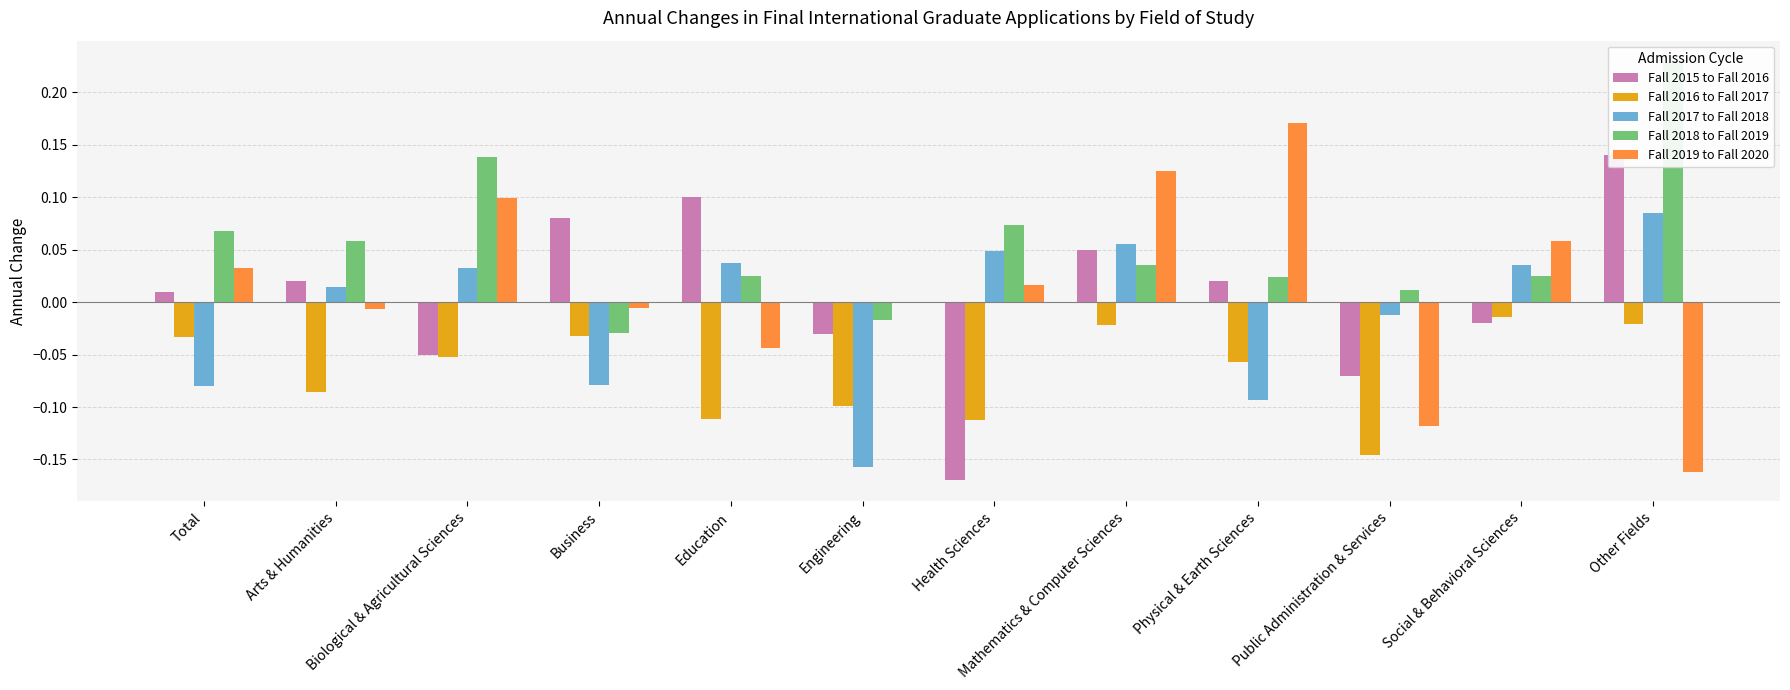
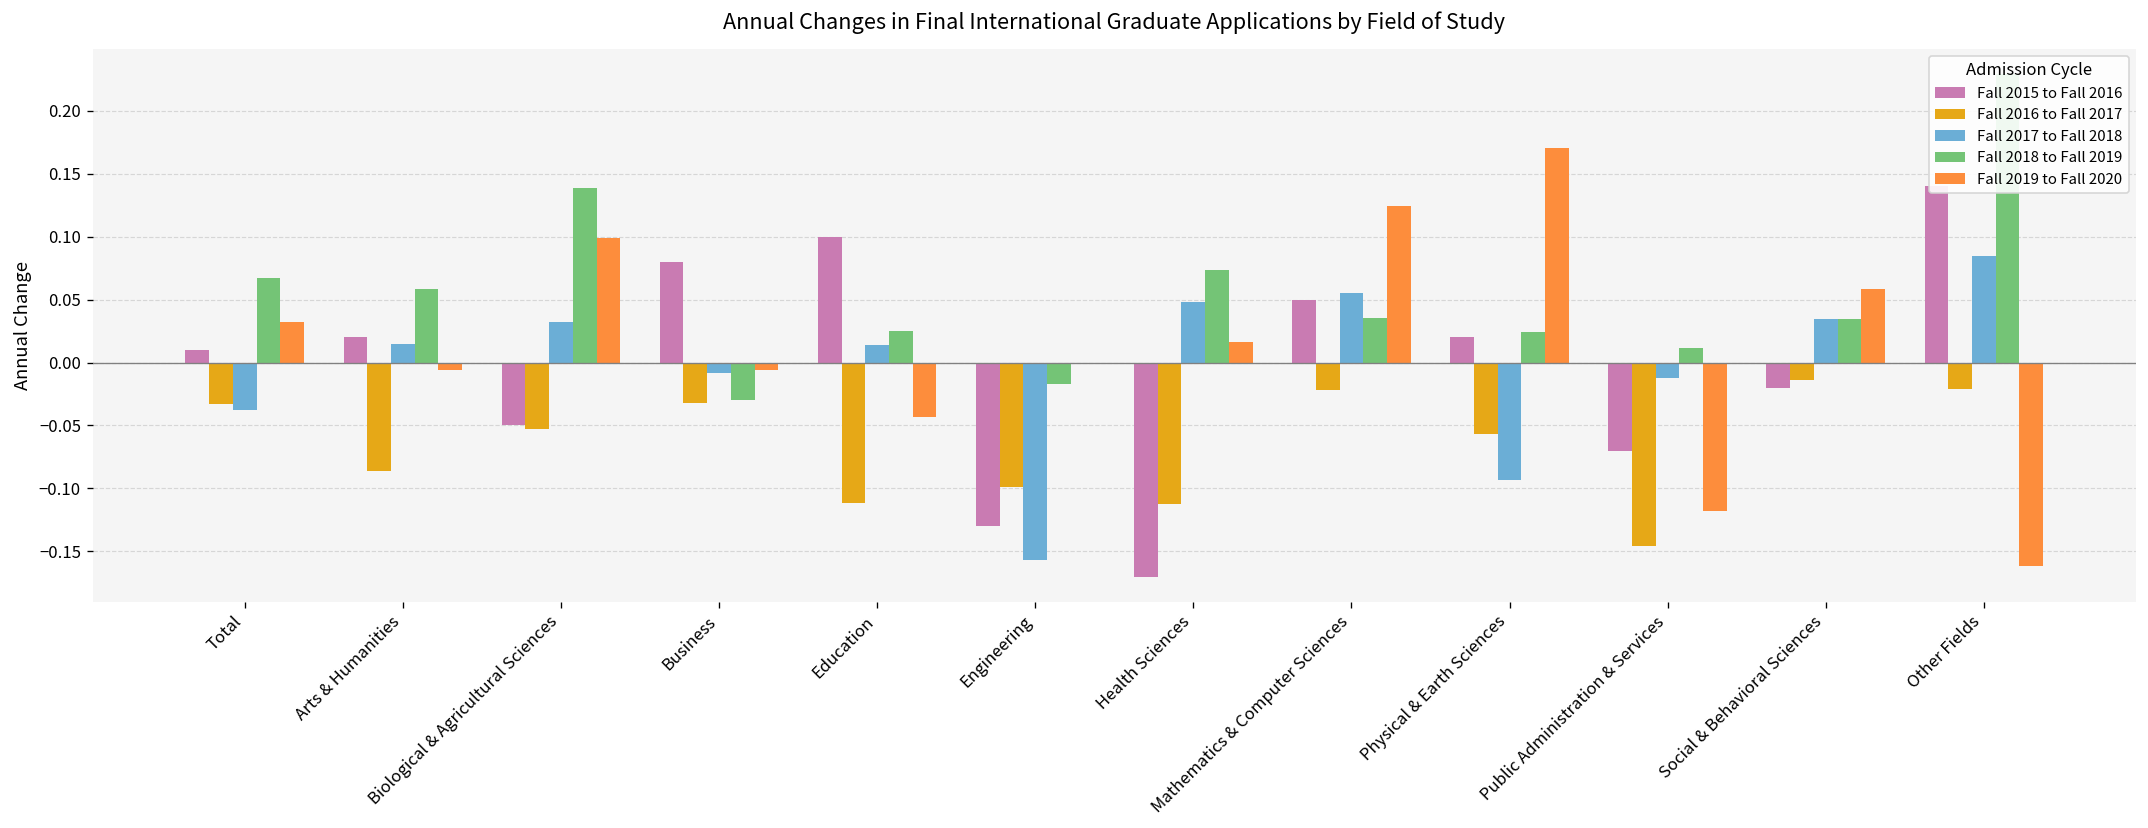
  {
    "Fall 2015 to Fall 2016": {
      "Total": 0.01,
      "Arts & Humanities": 0.02,
      "Biological & Agricultural Sciences": -0.05,
      "Business": 0.08,
      "Education": 0.10,
-     "Engineering": -0.03,
+     "Engineering": -0.13,
      "Health Sciences": -0.17,
      "Mathematics & Computer Sciences": 0.05,
      "Physical & Earth Sciences": 0.02,
      "Public Administration & Services": -0.07,
      "Social & Behavioral Sciences": -0.02
    },
    "Fall 2017 to Fall 2018": {
-     "Total": -0.080,
+     "Total": -0.038,
      "Arts & Humanities": 0.015,
      "Biological & Agricultural Sciences": 0.033,
-     "Business": -0.079,
-     "Education": 0.037,
+     "Business": -0.008,
+     "Education": 0.014,
      "Engineering": -0.157,
      "Health Sciences": 0.048,
      "Mathematics & Computer Sciences": 0.055,
      "Physical & Earth Sciences": -0.093,
      "Public Administration & Services": -0.012,
      "Social & Behavioral Sciences": 0.035,
      "Other Fields": 0.085
    },
    "Fall 2018 to Fall 2019": {
      "Total": 0.068,
      "Arts & Humanities": 0.058,
      "Biological & Agricultural Sciences": 0.138,
      "Business": -0.030,
      "Education": 0.025,
      "Engineering": -0.017,
      "Health Sciences": 0.074,
      "Mathematics & Computer Sciences": 0.035,
      "Physical & Earth Sciences": 0.024,
      "Public Administration & Services": 0.011,
-     "Social & Behavioral Sciences": 0.025
+     "Social & Behavioral Sciences": 0.035
    }
  }
